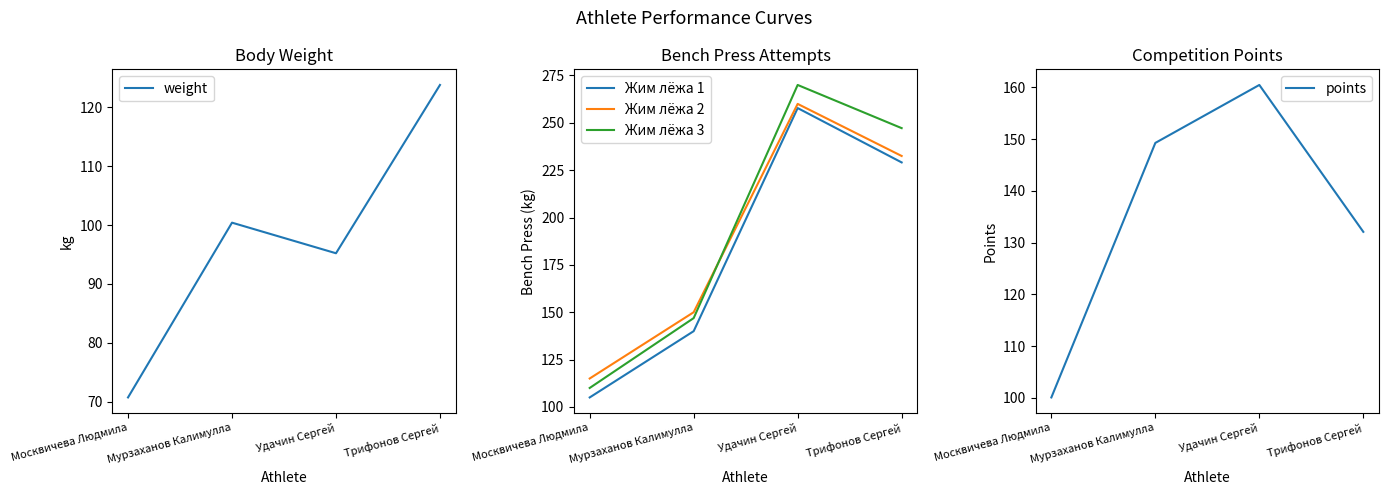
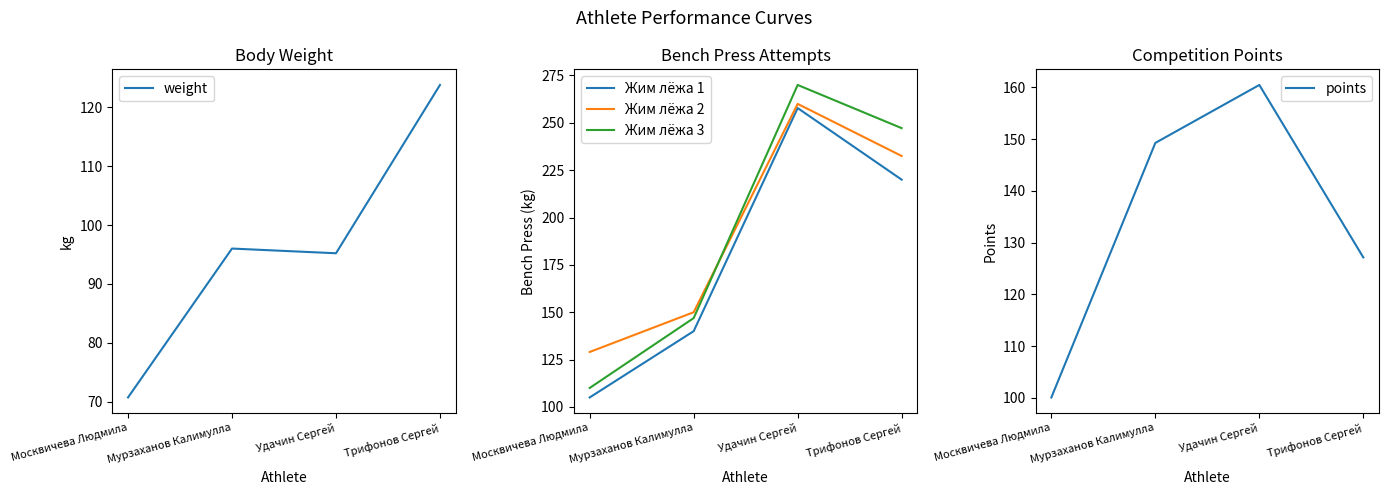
  {
    "Body Weight": {
      "Москвичева Людмила": 71,
-     "Мурзаханов Калимулла": 100,
+     "Мурзаханов Калимулла": 96,
      "Удачин Сергей": 95,
      "Трифонов Сергей": 124
    },
    "Bench Press Attempts": {
      "Жим лёжа 1": {
        "Москвичева Людмила": 105,
        "Мурзаханов Калимулла": 140,
        "Удачин Сергей": 258,
-       "Трифонов Сергей": 229
+       "Трифонов Сергей": 220
      },
      "Жим лёжа 2": {
-       "Москвичева Людмила": 115,
+       "Москвичева Людмила": 129,
        "Мурзаханов Калимулла": 150,
        "Удачин Сергей": 260,
        "Трифонов Сергей": 233
      },
      "Жим лёжа 3": {
        "Москвичева Людмила": 110,
        "Мурзаханов Калимулла": 147,
        "Удачин Сергей": 270,
        "Трифонов Сергей": 247
      }
    },
    "Competition Points": {
      "Москвичева Людмила": 100,
      "Мурзаханов Калимулла": 149,
      "Удачин Сергей": 160,
-     "Трифонов Сергей": 132
+     "Трифонов Сергей": 127
    }
  }
